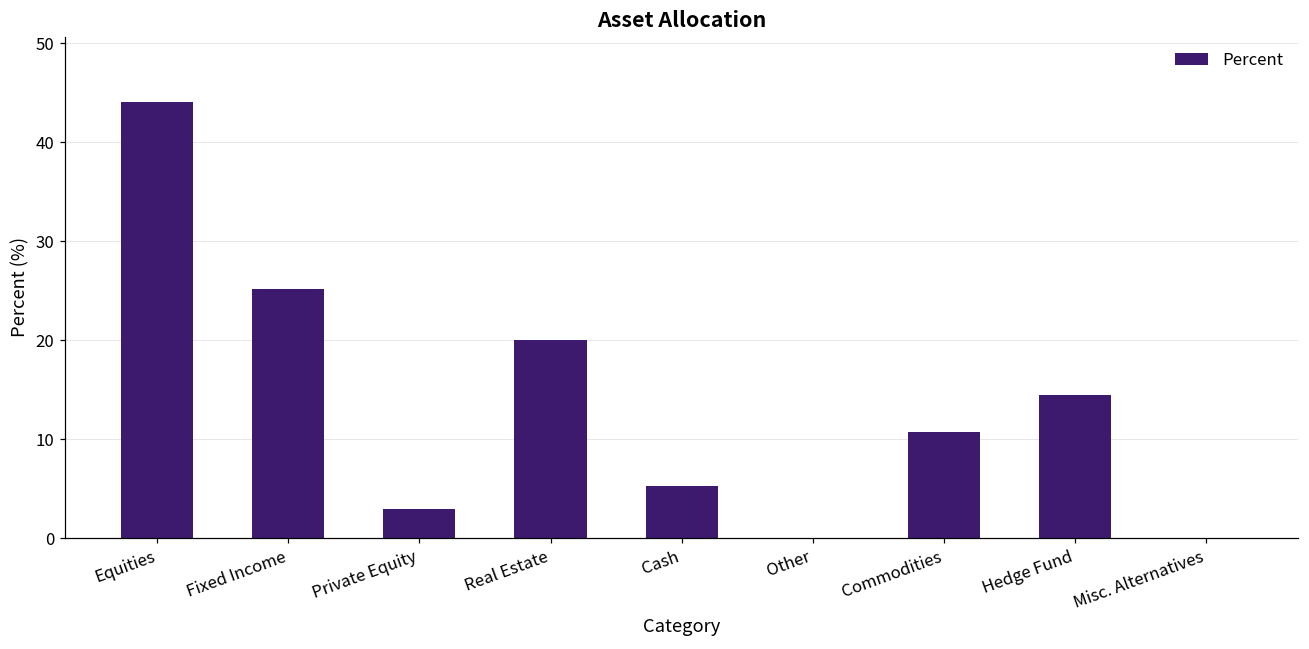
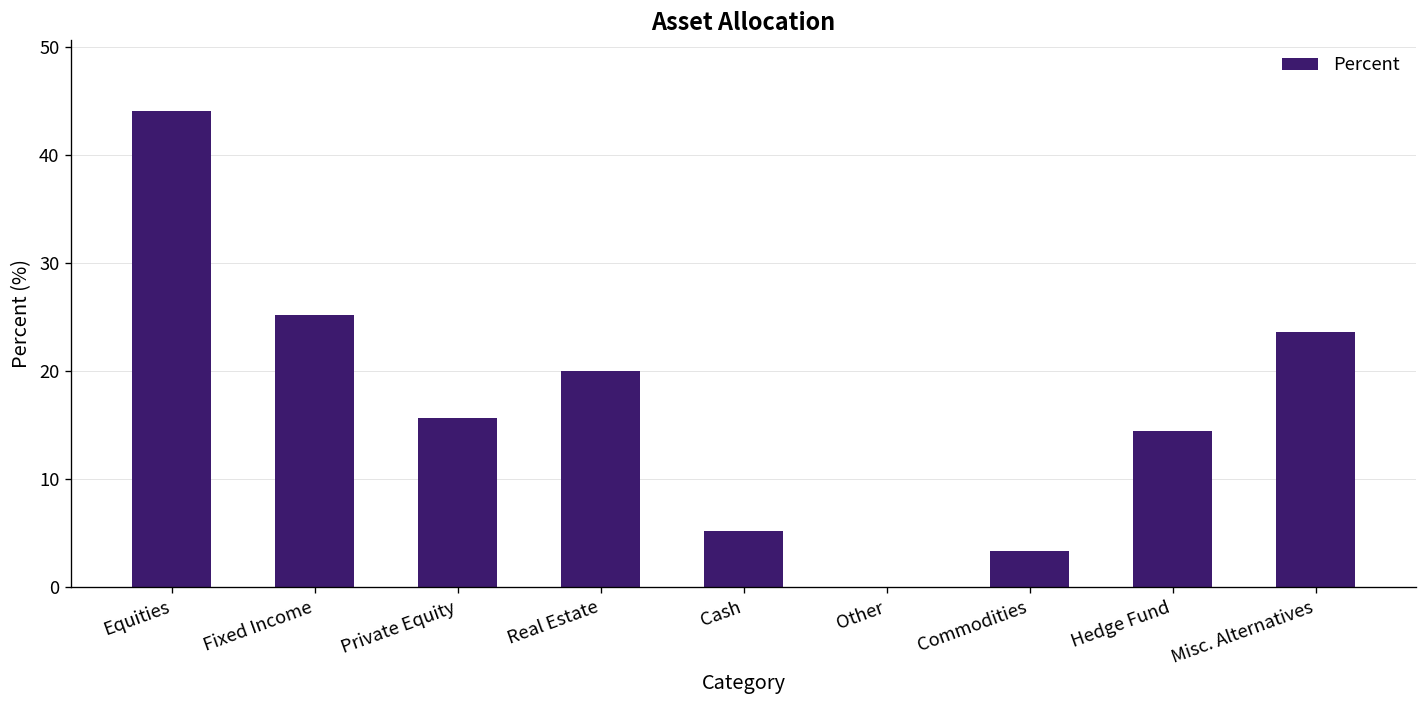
  {
    "Equities": 44,
    "Fixed Income": 25,
-   "Private Equity": 3,
+   "Private Equity": 16,
    "Real Estate": 20,
    "Cash": 5,
    "Other": 0,
-   "Commodities": 11,
+   "Commodities": 3,
    "Hedge Fund": 14,
-   "Misc. Alternatives": 0
+   "Misc. Alternatives": 24
  }
